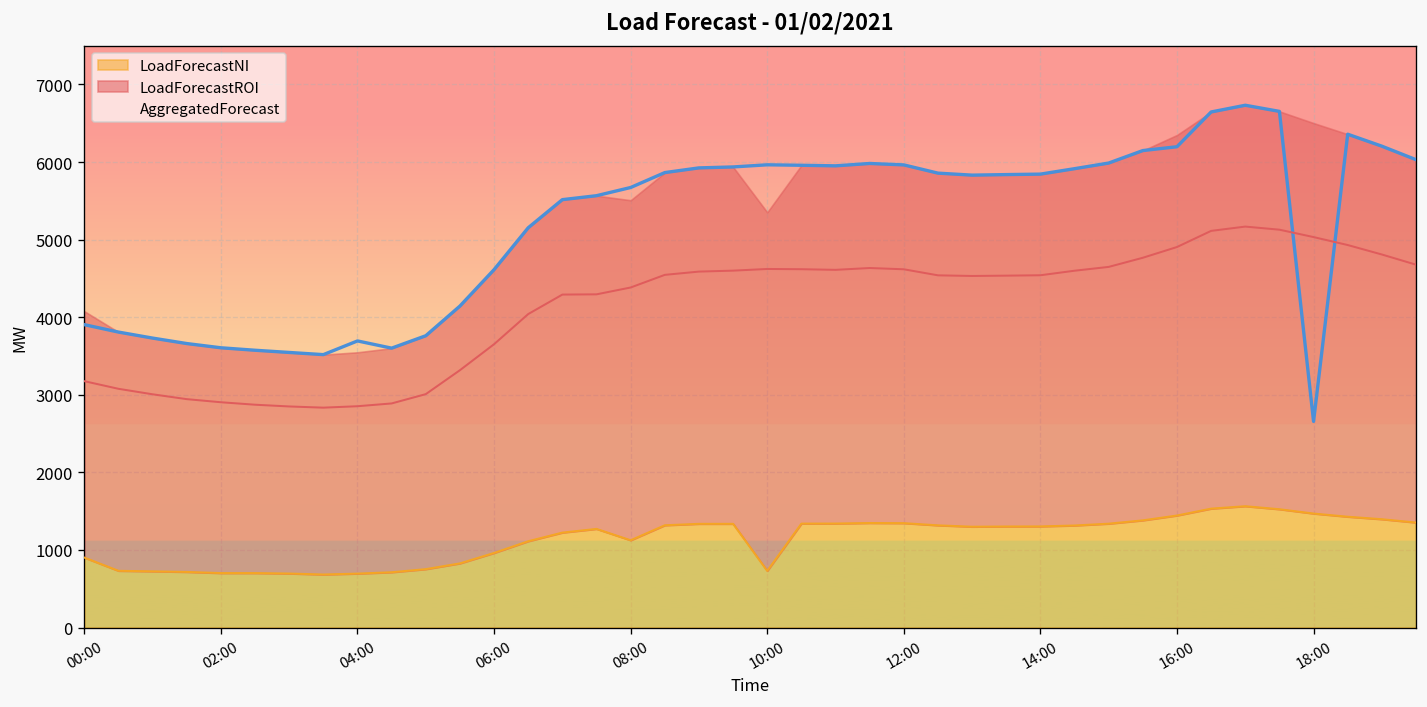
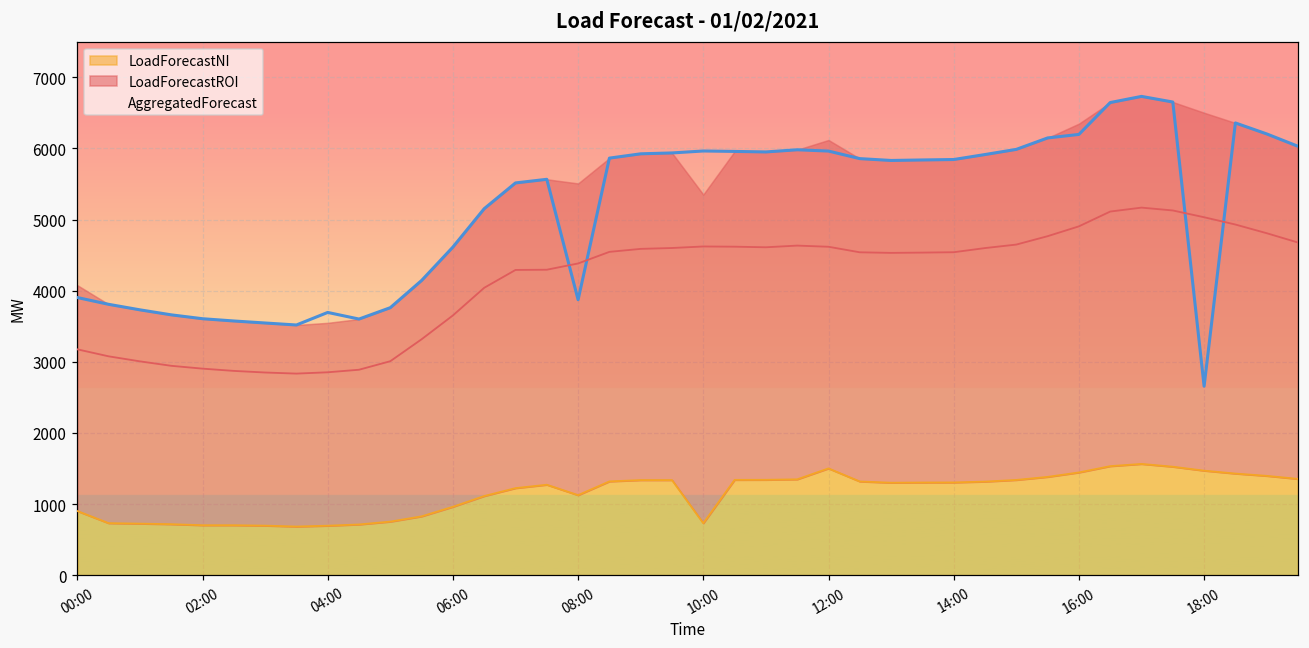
  {
    "LoadForecastNI": {
      "00:00": 900,
      "02:00": 700,
      "04:00": 700,
      "06:00": 1000,
      "08:00": 1100,
      "10:00": 700,
-     "12:00": 1300,
+     "12:00": 1500,
      "14:00": 1300,
      "16:00": 1400,
      "18:00": 1500
    },
    "AggregatedForecast": {
      "00:00": 3900,
      "04:00": 3700,
-     "08:00": 5700,
+     "08:00": 3900,
      "10:00": 6000,
      "16:00": 6200,
      "18:00": 2700
    }
  }
